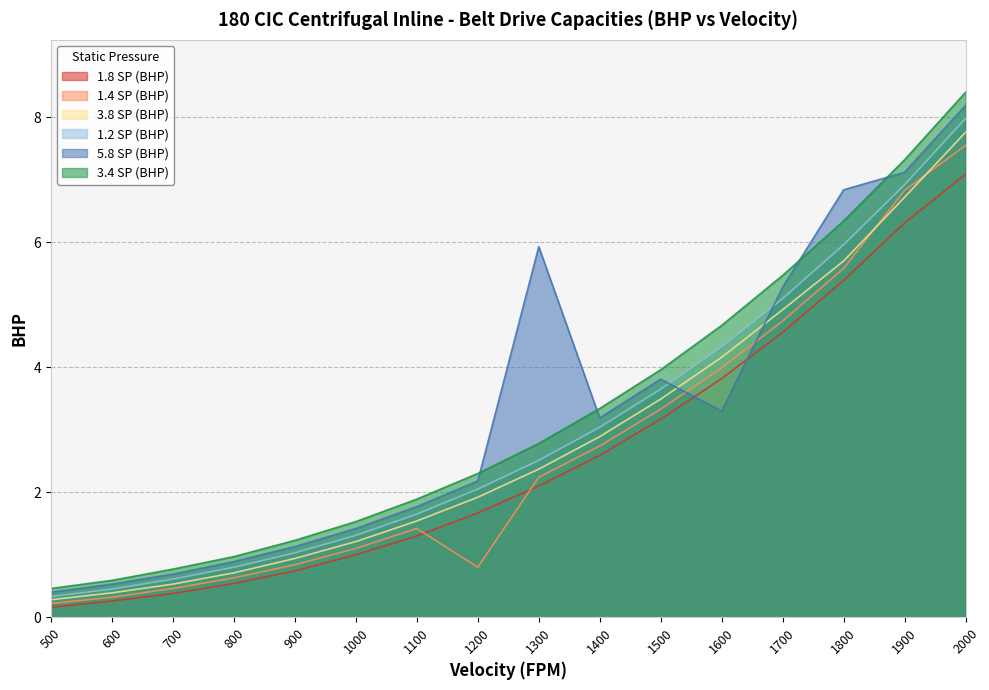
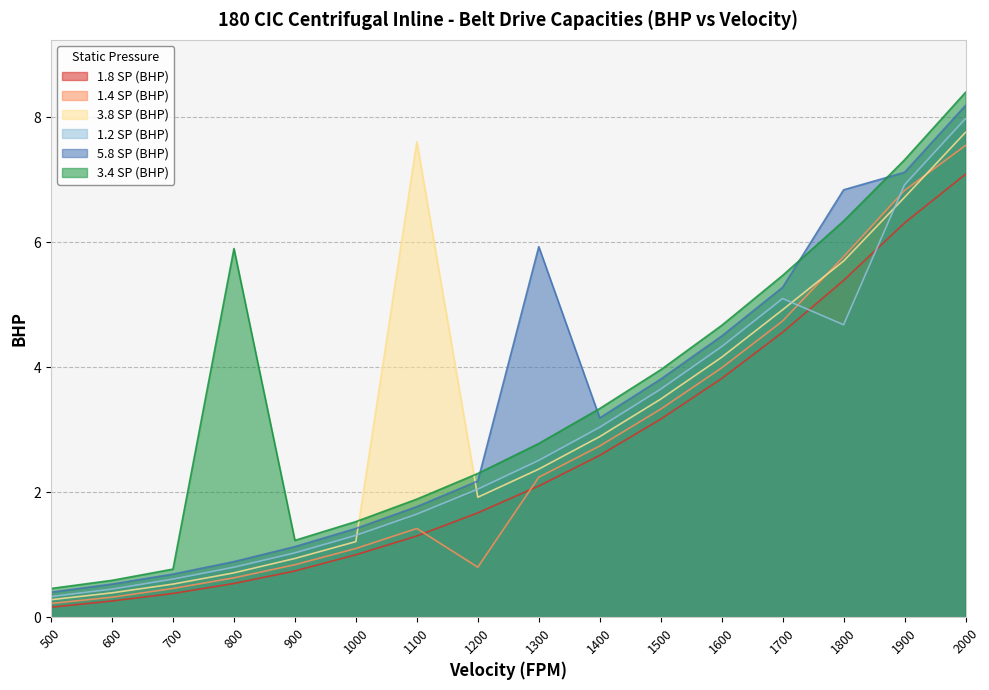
  {
    "1.8 SP (BHP)": {
      "500": 0.2,
      "600": 0.3,
      "700": 0.4,
      "800": 0.5,
      "900": 0.7,
      "1000": 1.0,
      "1100": 1.3,
      "1200": 1.7,
      "1300": 2.1,
      "1400": 2.6,
      "1500": 3.2,
      "1600": 3.8,
      "1700": 4.6,
      "1800": 5.4,
      "1900": 6.3,
      "2000": 7.1
    },
    "1.4 SP (BHP)": {
      "500": 0.2,
      "600": 0.3,
      "700": 0.5,
      "800": 0.6,
      "900": 0.8,
      "1000": 1.1,
      "1100": 1.4,
      "1200": 0.8,
      "1300": 2.2,
      "1400": 2.7,
      "1500": 3.3,
      "1600": 4.0,
      "1700": 4.7,
-     "1800": 5.6,
+     "1800": 5.8,
      "1900": 6.8,
      "2000": 7.6
    },
    "3.8 SP (BHP)": {
      "500": 0.3,
      "600": 0.4,
      "700": 0.5,
      "800": 0.7,
      "900": 0.9,
      "1000": 1.2,
-     "1100": 1.5,
+     "1100": 7.6,
      "1200": 1.9,
      "1300": 2.4,
      "1400": 2.9,
      "1500": 3.5,
      "1600": 4.2,
      "1700": 4.9,
      "1800": 5.7,
      "1900": 6.7,
      "2000": 7.8
    },
    "1.2 SP (BHP)": {
      "500": 0.3,
      "600": 0.5,
      "700": 0.6,
      "800": 0.8,
      "900": 1.0,
      "1000": 1.3,
      "1100": 1.7,
      "1200": 2.1,
      "1300": 2.5,
      "1400": 3.0,
      "1500": 3.7,
      "1600": 4.3,
      "1700": 5.1,
-     "1800": 6.0,
+     "1800": 4.7,
      "1900": 6.9,
      "2000": 8.0
    },
    "5.8 SP (BHP)": {
      "500": 0.4,
      "600": 0.5,
      "700": 0.7,
      "800": 0.9,
      "900": 1.1,
      "1000": 1.4,
      "1100": 1.8,
      "1200": 2.2,
      "1300": 5.9,
      "1400": 3.2,
      "1500": 3.8,
-     "1600": 3.3,
+     "1600": 4.5,
      "1700": 5.3,
      "1800": 6.8,
      "1900": 7.1,
      "2000": 8.2
    },
    "3.4 SP (BHP)": {
      "500": 0.5,
      "600": 0.6,
      "700": 0.8,
-     "800": 1.0,
+     "800": 5.9,
      "900": 1.2,
      "1000": 1.5,
      "1100": 1.9,
      "1200": 2.3,
      "1300": 2.8,
      "1400": 3.3,
      "1500": 4.0,
      "1600": 4.7,
      "1700": 5.5,
      "1800": 6.3,
      "1900": 7.3,
      "2000": 8.4
    }
  }
